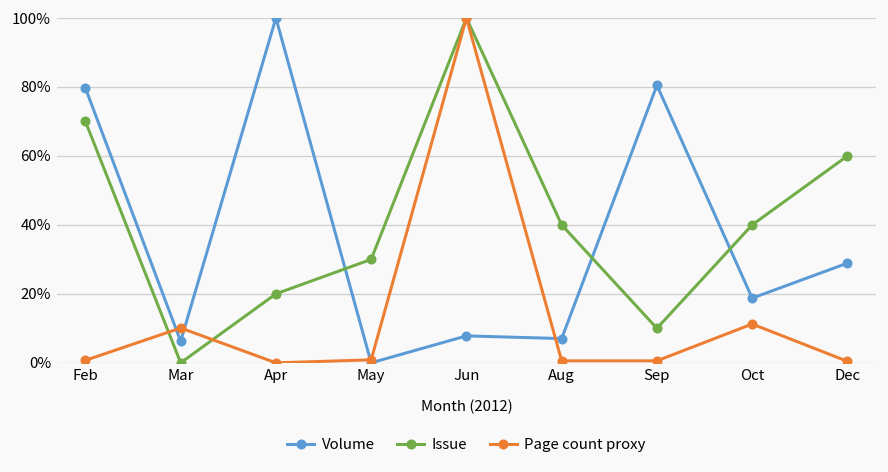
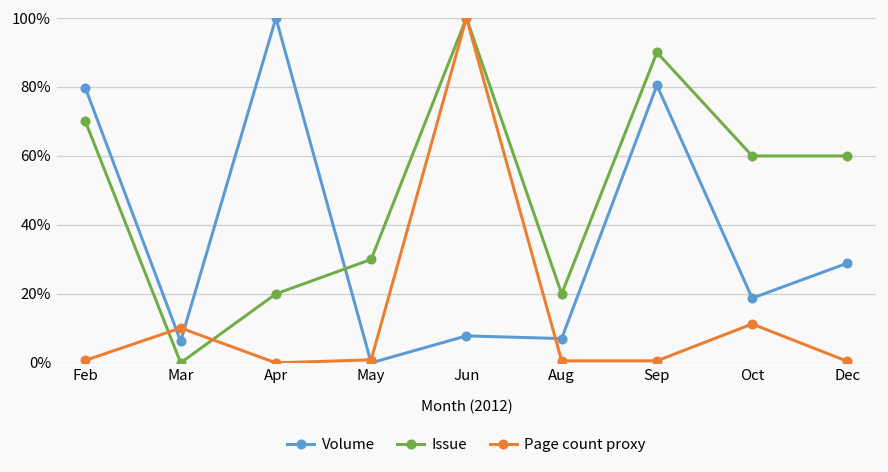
  {
    "Volume": {
      "Feb": "80%",
      "Mar": "6%",
      "Apr": "100%",
      "Jun": "8%",
      "Aug": "7%",
      "Sep": "80%",
      "Oct": "19%",
      "Dec": "29%"
    },
    "Issue": {
      "Feb": "70%",
      "Mar": "0%",
      "Apr": "20%",
      "May": "30%",
-     "Aug": "40%",
-     "Sep": "10%",
-     "Oct": "40%",
+     "Aug": "20%",
+     "Sep": "90%",
+     "Oct": "60%",
      "Dec": "60%"
    },
    "Page count proxy": {
      "Feb": "1%",
      "Mar": "10%",
      "Apr": "0%",
      "Aug": "1%",
      "Sep": "1%",
      "Oct": "11%",
      "Dec": "0%"
    }
  }
